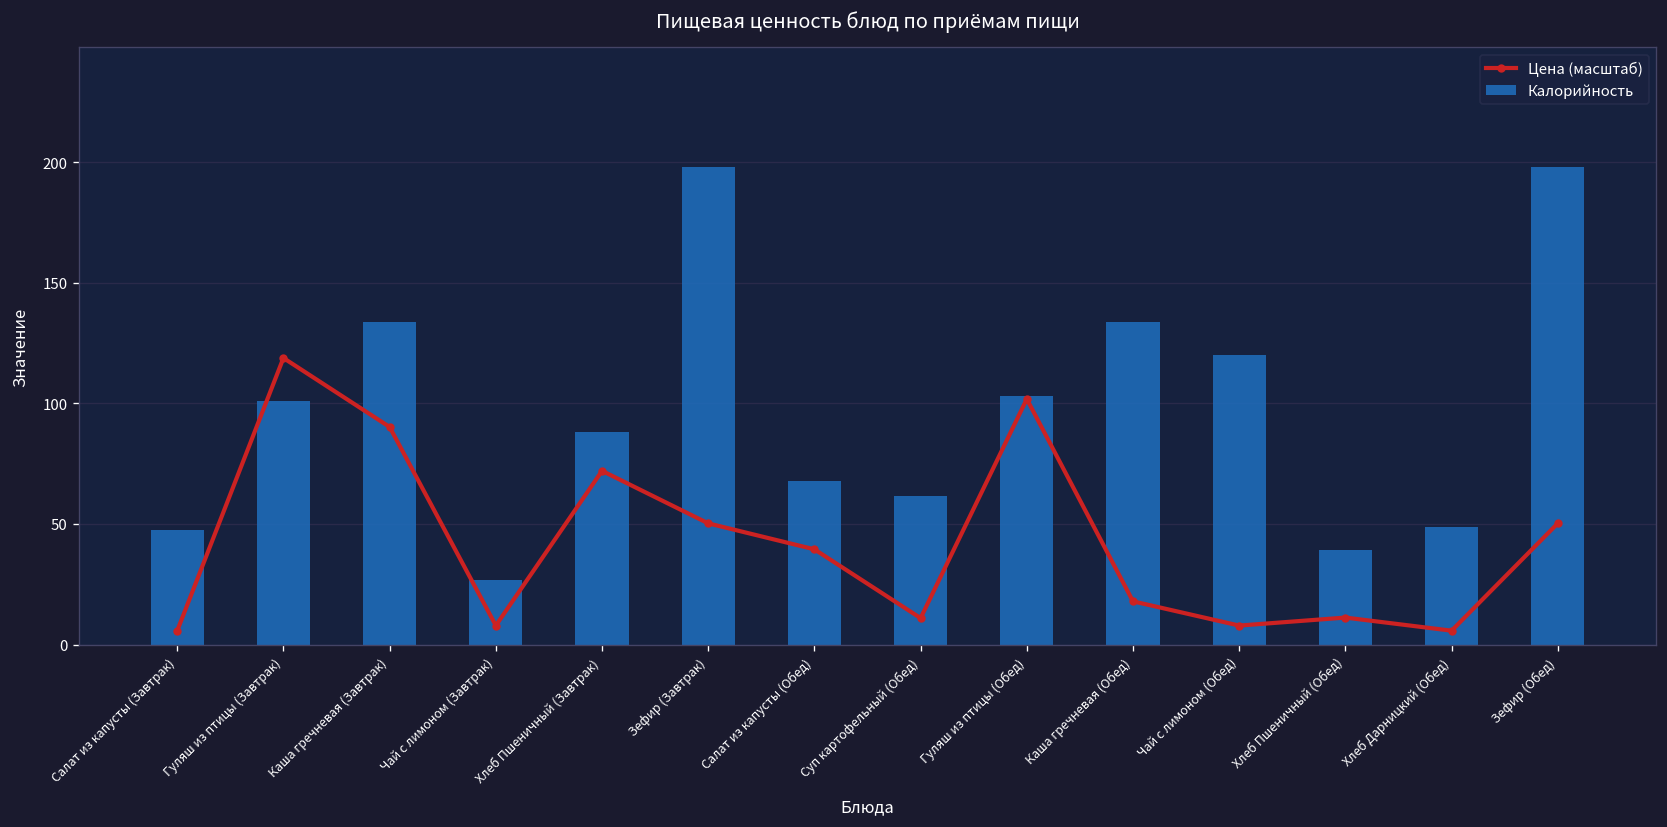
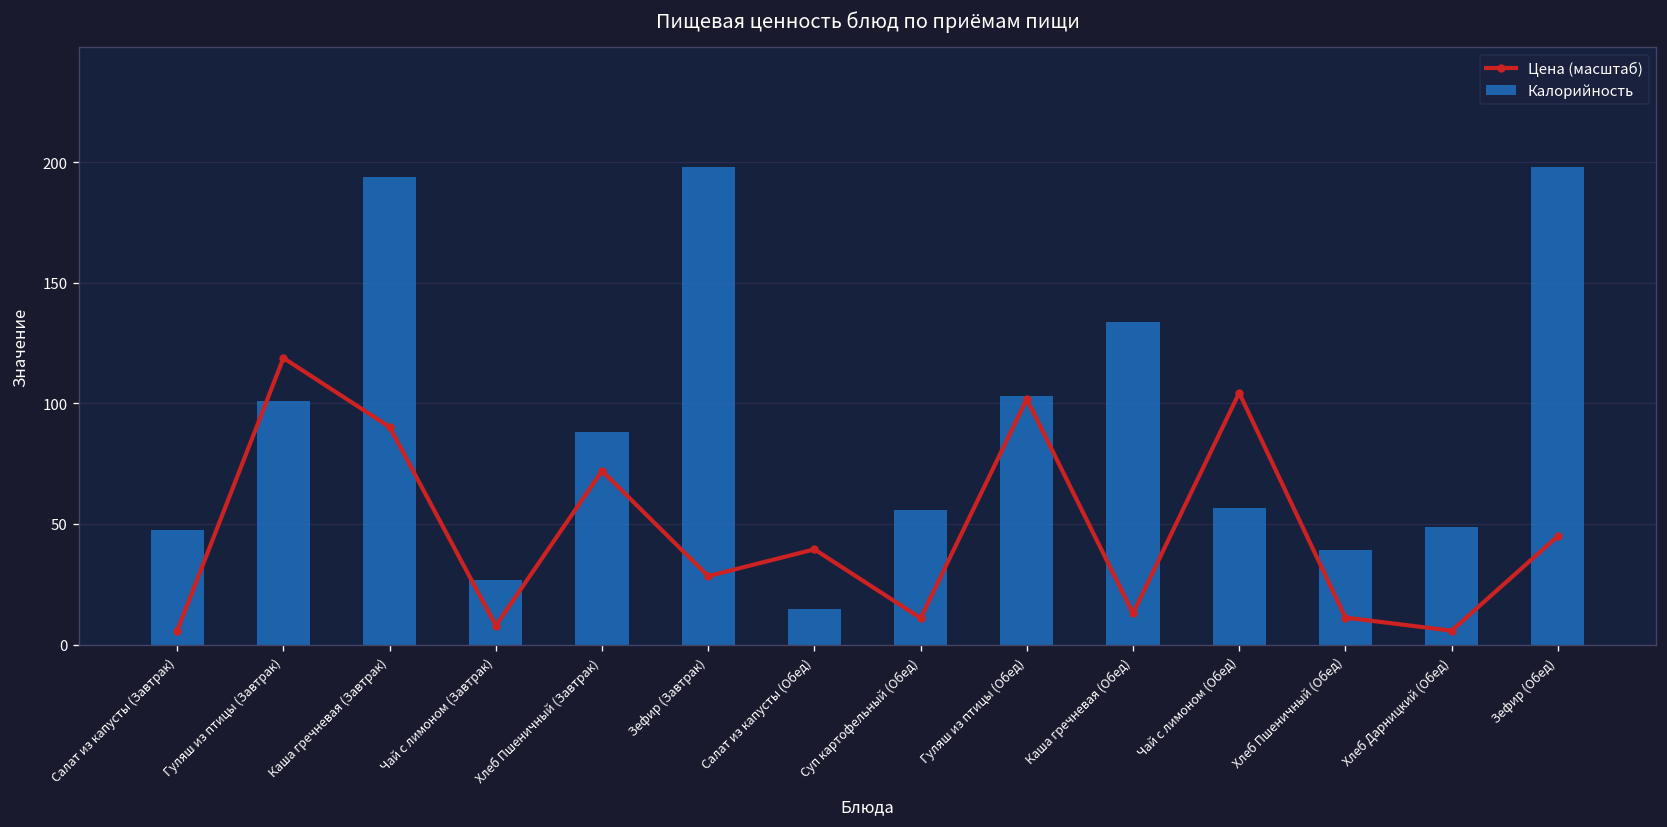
  {
    "Цена (масштаб)": {
      "Салат из капусты (Завтрак)": 6,
      "Гуляш из птицы (Завтрак)": 119,
      "Каша гречневая (Завтрак)": 90,
      "Чай с лимоном (Завтрак)": 8,
      "Хлеб Пшеничный (Завтрак)": 72,
-     "Зефир (Завтрак)": 50,
+     "Зефир (Завтрак)": 28,
      "Салат из капусты (Обед)": 40,
      "Суп картофельный (Обед)": 11,
      "Гуляш из птицы (Обед)": 102,
-     "Каша гречневая (Обед)": 18,
-     "Чай с лимоном (Обед)": 8,
+     "Каша гречневая (Обед)": 13,
+     "Чай с лимоном (Обед)": 104,
      "Хлеб Пшеничный (Обед)": 11,
      "Хлеб Дарницкий (Обед)": 6,
-     "Зефир (Обед)": 50
+     "Зефир (Обед)": 45
    },
    "Калорийность": {
      "Салат из капусты (Завтрак)": 48,
      "Гуляш из птицы (Завтрак)": 101,
-     "Каша гречневая (Завтрак)": 134,
+     "Каша гречневая (Завтрак)": 194,
      "Чай с лимоном (Завтрак)": 27,
      "Хлеб Пшеничный (Завтрак)": 88,
      "Зефир (Завтрак)": 198,
-     "Салат из капусты (Обед)": 68,
-     "Суп картофельный (Обед)": 62,
+     "Салат из капусты (Обед)": 15,
+     "Суп картофельный (Обед)": 56,
      "Гуляш из птицы (Обед)": 103,
      "Каша гречневая (Обед)": 134,
-     "Чай с лимоном (Обед)": 120,
+     "Чай с лимоном (Обед)": 57,
      "Хлеб Пшеничный (Обед)": 39,
      "Хлеб Дарницкий (Обед)": 49,
      "Зефир (Обед)": 198
    }
  }
